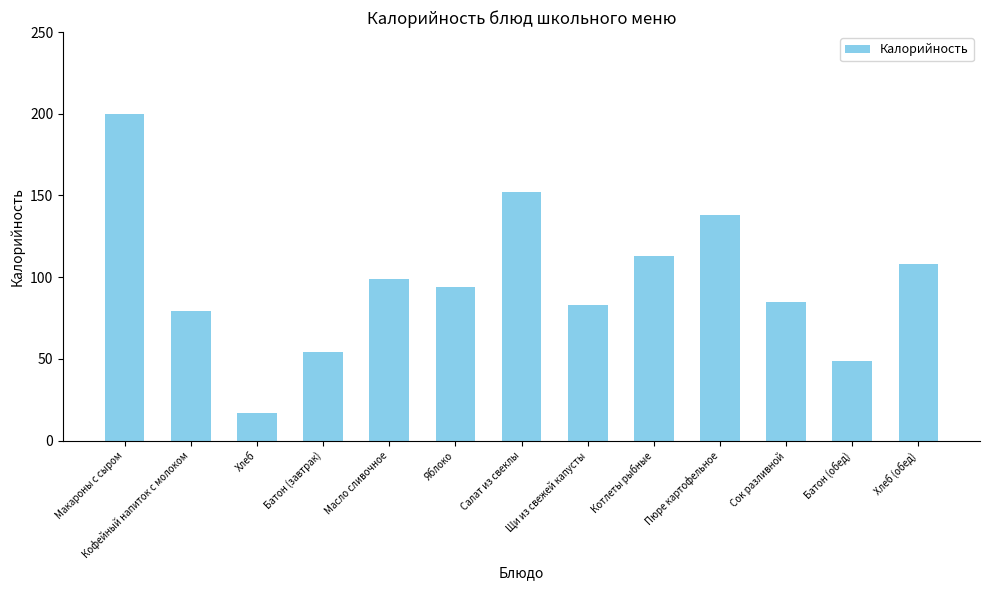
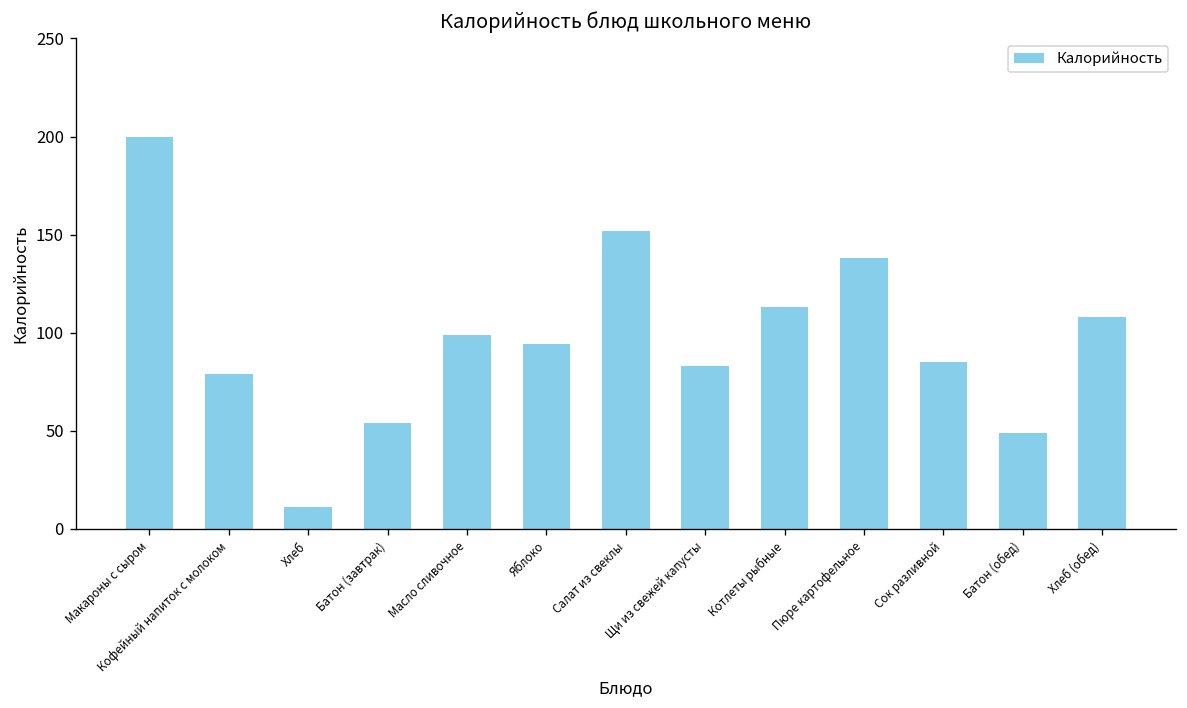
  {
    "Макароны с сыром": 200,
    "Кофейный напиток с молоком": 79,
-   "Хлеб": 17,
+   "Хлеб": 11,
    "Батон (завтрак)": 54,
    "Масло сливочное": 99,
    "Яблоко": 94,
    "Салат из свеклы": 152,
    "Щи из свежей капусты": 83,
    "Котлеты рыбные": 113,
    "Пюре картофельное": 138,
    "Сок разливной": 85,
    "Батон (обед)": 49,
    "Хлеб (обед)": 108
  }
